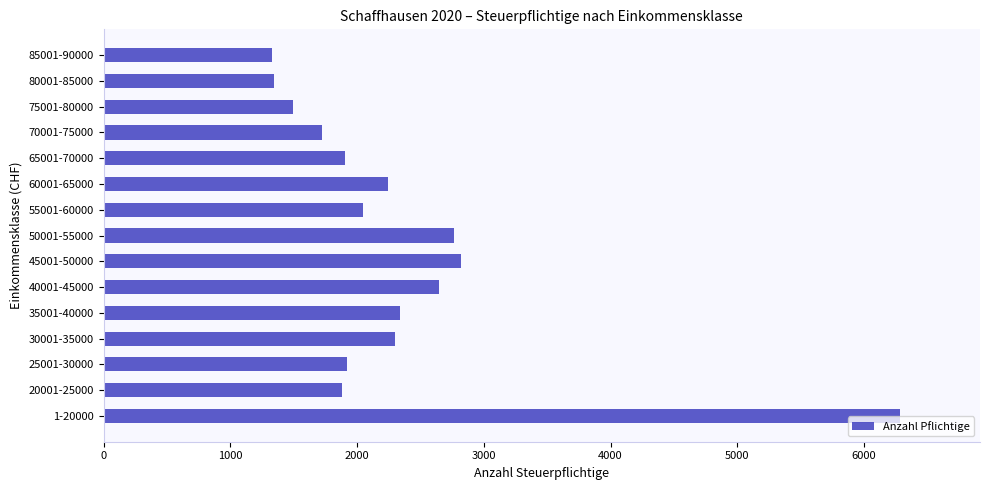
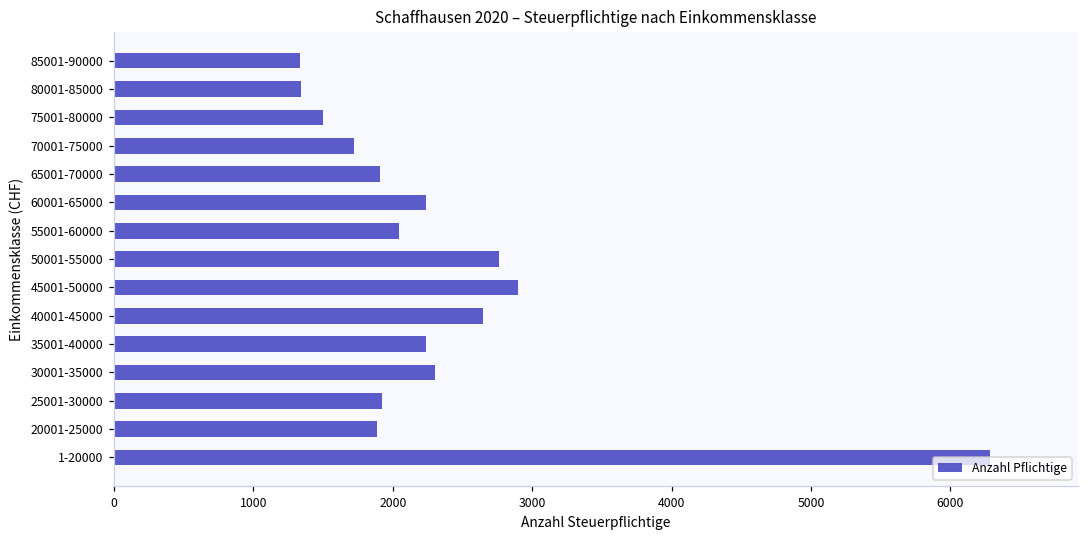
  {
    "85001-90000": 1330,
    "80001-85000": 1340,
    "75001-80000": 1500,
    "70001-75000": 1720,
    "65001-70000": 1910,
    "60001-65000": 2240,
    "55001-60000": 2040,
    "50001-55000": 2770,
-   "45001-50000": 2820,
+   "45001-50000": 2900,
    "40001-45000": 2650,
-   "35001-40000": 2340,
+   "35001-40000": 2240,
    "30001-35000": 2300,
    "25001-30000": 1920,
    "20001-25000": 1880,
    "1-20000": 6290
  }
